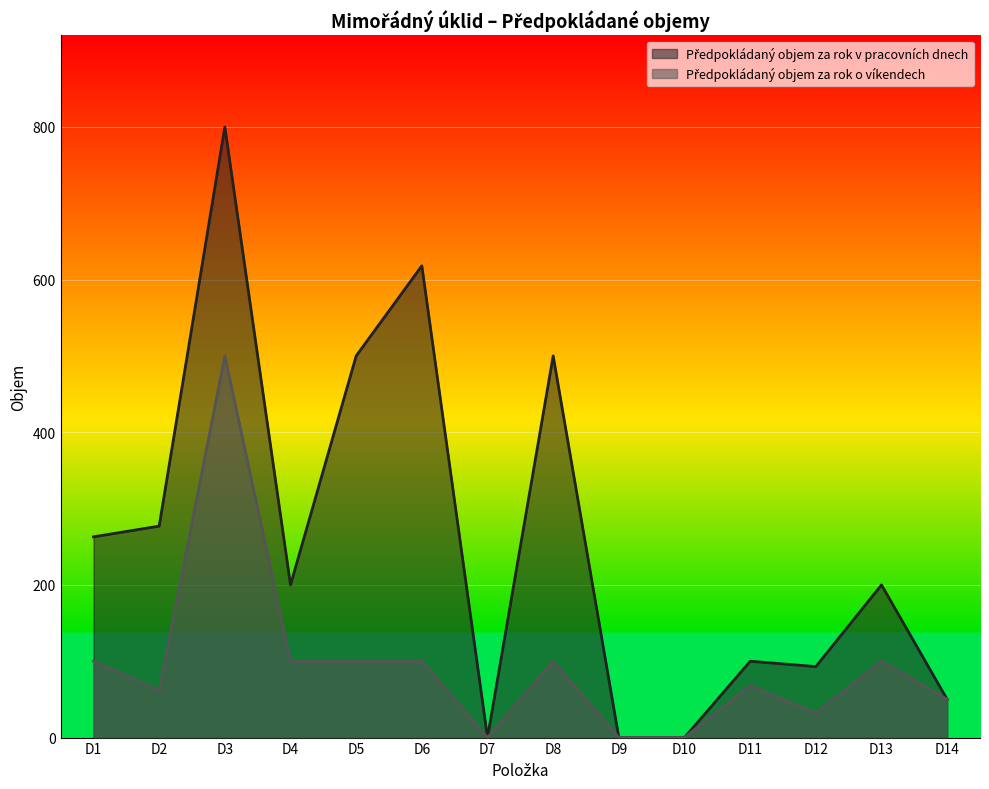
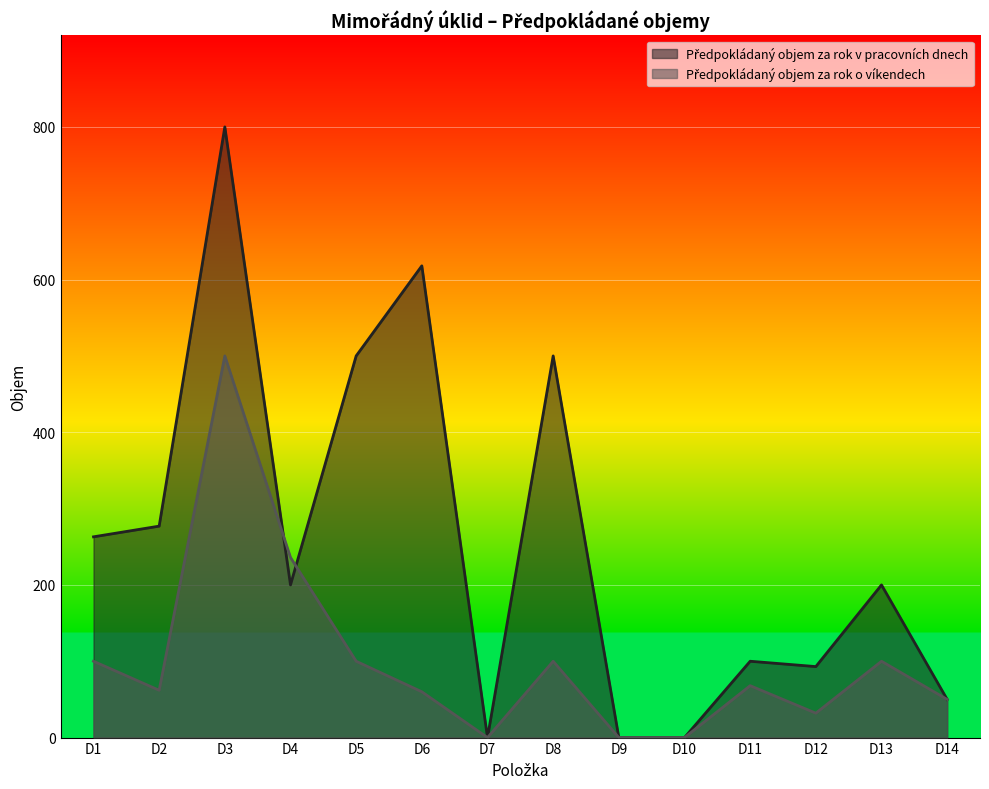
  {
    "Předpokládaný objem za rok v pracovních dnech": {
      "D1": 260,
      "D2": 280,
      "D3": 800,
      "D4": 200,
      "D5": 500,
      "D6": 620,
      "D8": 500,
      "D11": 100,
      "D12": 90,
      "D13": 200
    },
    "Předpokládaný objem za rok o víkendech": {
      "D1": 100,
      "D2": 60,
      "D3": 500,
-     "D4": 100,
+     "D4": 240,
      "D5": 100,
-     "D6": 100,
+     "D6": 60,
      "D8": 100,
      "D11": 70,
      "D12": 30,
      "D13": 100
    }
  }
